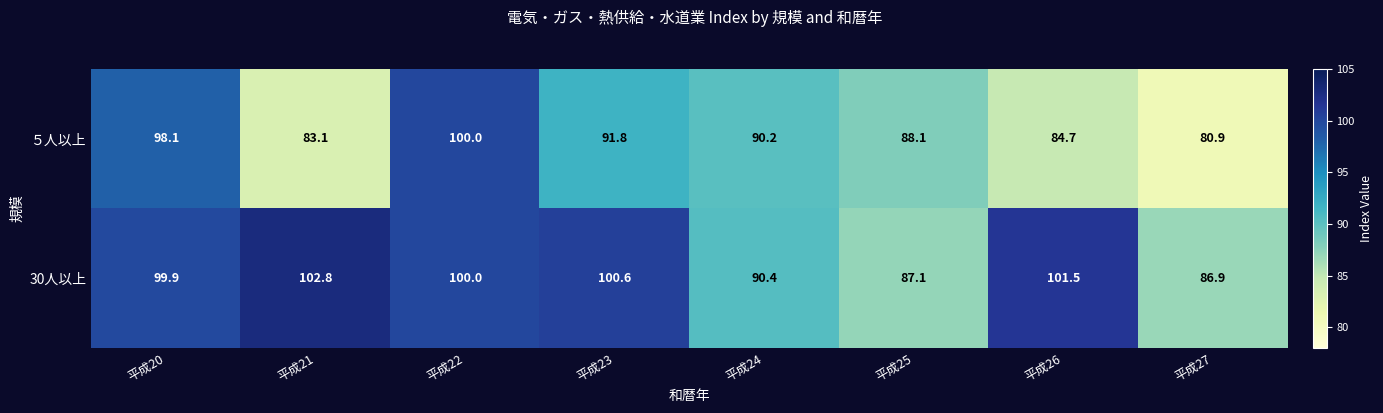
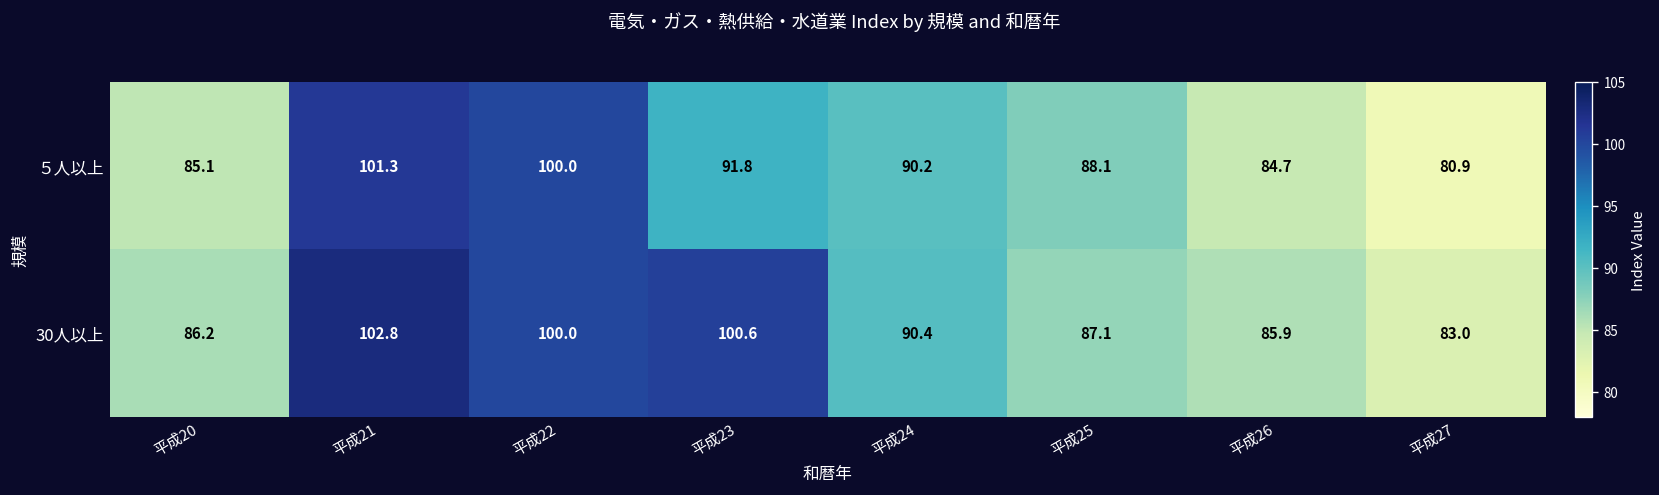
  {
    "５人以上": {
-     "平成20": 98.1,
-     "平成21": 83.1,
+     "平成20": 85.1,
+     "平成21": 101.3,
      "平成22": 100.0,
      "平成23": 91.8,
      "平成24": 90.2,
      "平成25": 88.1,
      "平成26": 84.7,
      "平成27": 80.9
    },
    "30人以上": {
-     "平成20": 99.9,
+     "平成20": 86.2,
      "平成21": 102.8,
      "平成22": 100.0,
      "平成23": 100.6,
      "平成24": 90.4,
      "平成25": 87.1,
-     "平成26": 101.5,
-     "平成27": 86.9
+     "平成26": 85.9,
+     "平成27": 83.0
    }
  }
